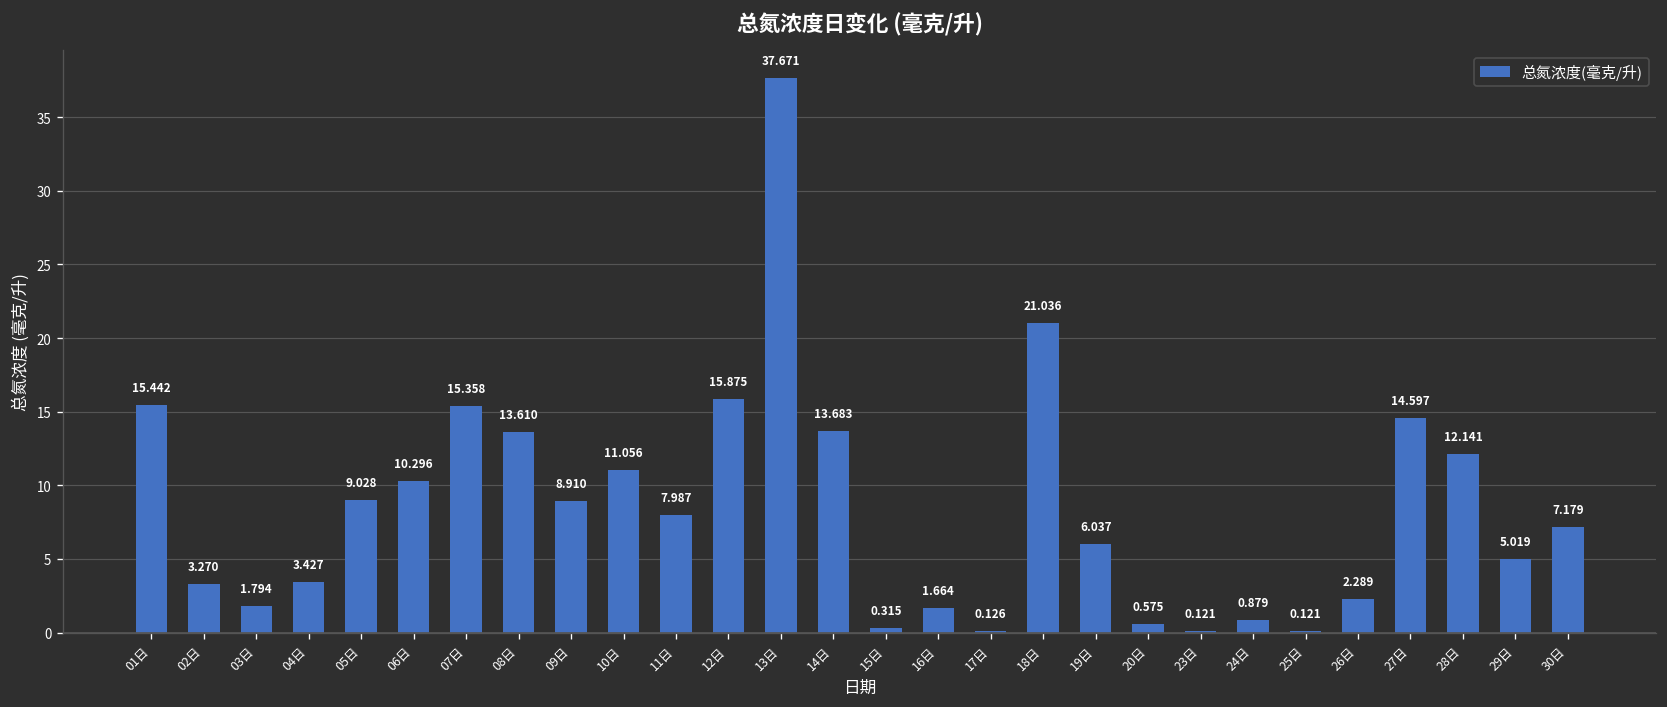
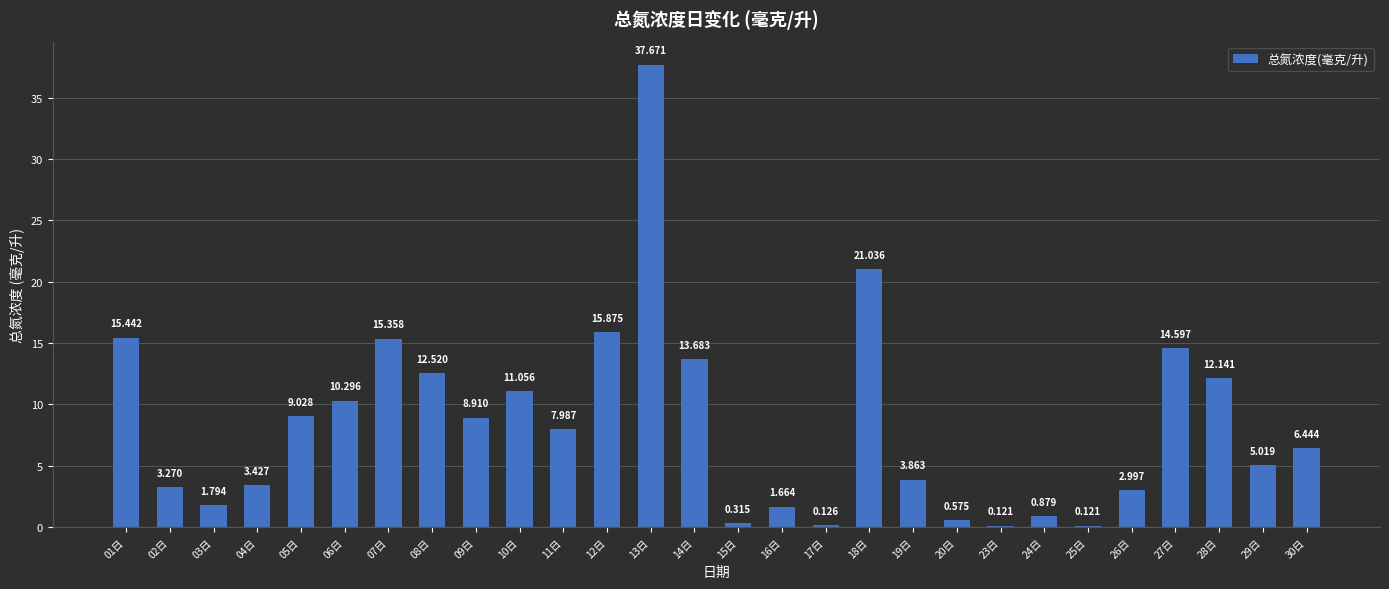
  {
    "01日": 15.442,
    "02日": 3.270,
    "03日": 1.794,
    "04日": 3.427,
    "05日": 9.028,
    "06日": 10.296,
    "07日": 15.358,
-   "08日": 13.610,
+   "08日": 12.520,
    "09日": 8.910,
    "10日": 11.056,
    "11日": 7.987,
    "12日": 15.875,
    "13日": 37.671,
    "14日": 13.683,
    "15日": 0.315,
    "16日": 1.664,
    "17日": 0.126,
    "18日": 21.036,
-   "19日": 6.037,
+   "19日": 3.863,
    "20日": 0.575,
    "23日": 0.121,
    "24日": 0.879,
    "25日": 0.121,
-   "26日": 2.289,
+   "26日": 2.997,
    "27日": 14.597,
    "28日": 12.141,
    "29日": 5.019,
-   "30日": 7.179
+   "30日": 6.444
  }
